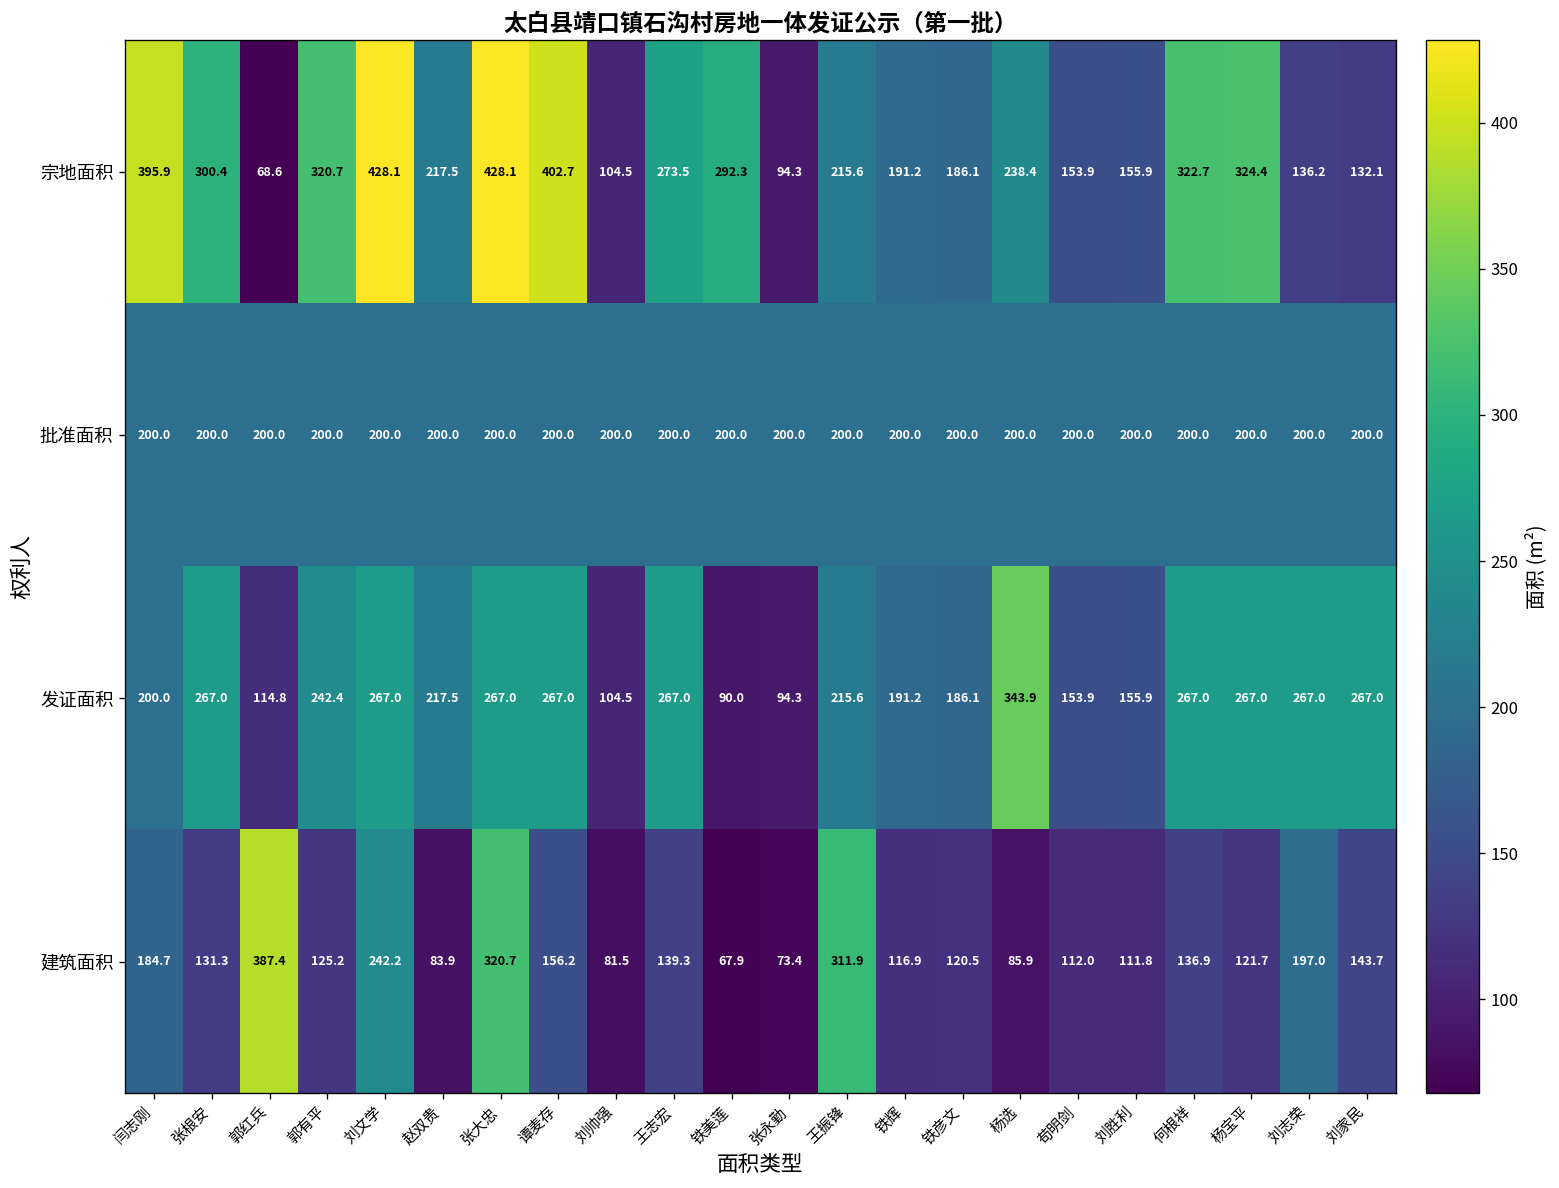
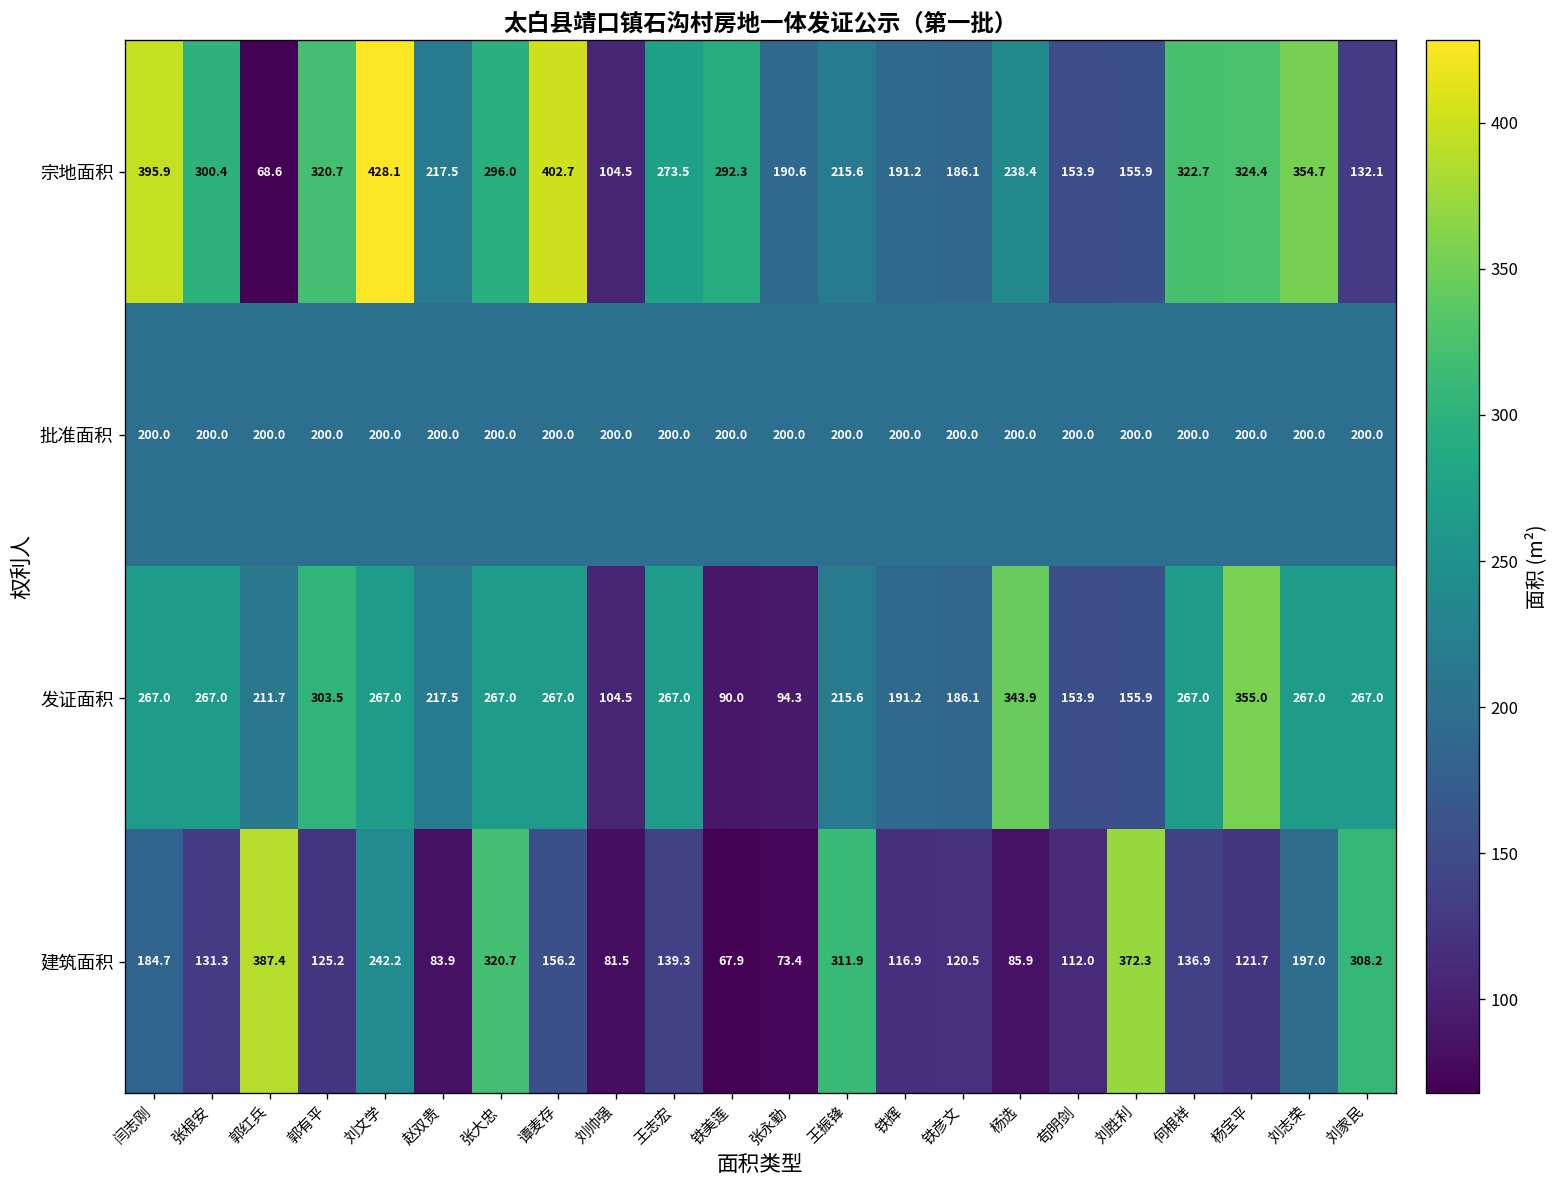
  {
    "宗地面积": {
      "闫志刚": 395.9,
      "张根安": 300.4,
      "郭红兵": 68.6,
      "郭有平": 320.7,
      "刘文学": 428.1,
      "赵双贵": 217.5,
-     "张大忠": 428.1,
+     "张大忠": 296.0,
      "谭麦存": 402.7,
      "刘帅强": 104.5,
      "王志宏": 273.5,
      "铁美莲": 292.3,
-     "张永勤": 94.3,
+     "张永勤": 190.6,
      "王振锋": 215.6,
      "铁辉": 191.2,
      "铁彦文": 186.1,
      "杨选": 238.4,
      "苟明剑": 153.9,
      "刘胜利": 155.9,
      "何根祥": 322.7,
      "杨宝平": 324.4,
-     "刘志荣": 136.2,
+     "刘志荣": 354.7,
      "刘家民": 132.1
    },
    "批准面积": {
      "闫志刚": 200.0,
      "张根安": 200.0,
      "郭红兵": 200.0,
      "郭有平": 200.0,
      "刘文学": 200.0,
      "赵双贵": 200.0,
      "张大忠": 200.0,
      "谭麦存": 200.0,
      "刘帅强": 200.0,
      "王志宏": 200.0,
      "铁美莲": 200.0,
      "张永勤": 200.0,
      "王振锋": 200.0,
      "铁辉": 200.0,
      "铁彦文": 200.0,
      "杨选": 200.0,
      "苟明剑": 200.0,
      "刘胜利": 200.0,
      "何根祥": 200.0,
      "杨宝平": 200.0,
      "刘志荣": 200.0,
      "刘家民": 200.0
    },
    "发证面积": {
-     "闫志刚": 200.0,
+     "闫志刚": 267.0,
      "张根安": 267.0,
-     "郭红兵": 114.8,
-     "郭有平": 242.4,
+     "郭红兵": 211.7,
+     "郭有平": 303.5,
      "刘文学": 267.0,
      "赵双贵": 217.5,
      "张大忠": 267.0,
      "谭麦存": 267.0,
      "刘帅强": 104.5,
      "王志宏": 267.0,
      "铁美莲": 90.0,
      "张永勤": 94.3,
      "王振锋": 215.6,
      "铁辉": 191.2,
      "铁彦文": 186.1,
      "杨选": 343.9,
      "苟明剑": 153.9,
      "刘胜利": 155.9,
      "何根祥": 267.0,
-     "杨宝平": 267.0,
+     "杨宝平": 355.0,
      "刘志荣": 267.0,
      "刘家民": 267.0
    },
    "建筑面积": {
      "闫志刚": 184.7,
      "张根安": 131.3,
      "郭红兵": 387.4,
      "郭有平": 125.2,
      "刘文学": 242.2,
      "赵双贵": 83.9,
      "张大忠": 320.7,
      "谭麦存": 156.2,
      "刘帅强": 81.5,
      "王志宏": 139.3,
      "铁美莲": 67.9,
      "张永勤": 73.4,
      "王振锋": 311.9,
      "铁辉": 116.9,
      "铁彦文": 120.5,
      "杨选": 85.9,
      "苟明剑": 112.0,
-     "刘胜利": 111.8,
+     "刘胜利": 372.3,
      "何根祥": 136.9,
      "杨宝平": 121.7,
      "刘志荣": 197.0,
-     "刘家民": 143.7
+     "刘家民": 308.2
    }
  }
